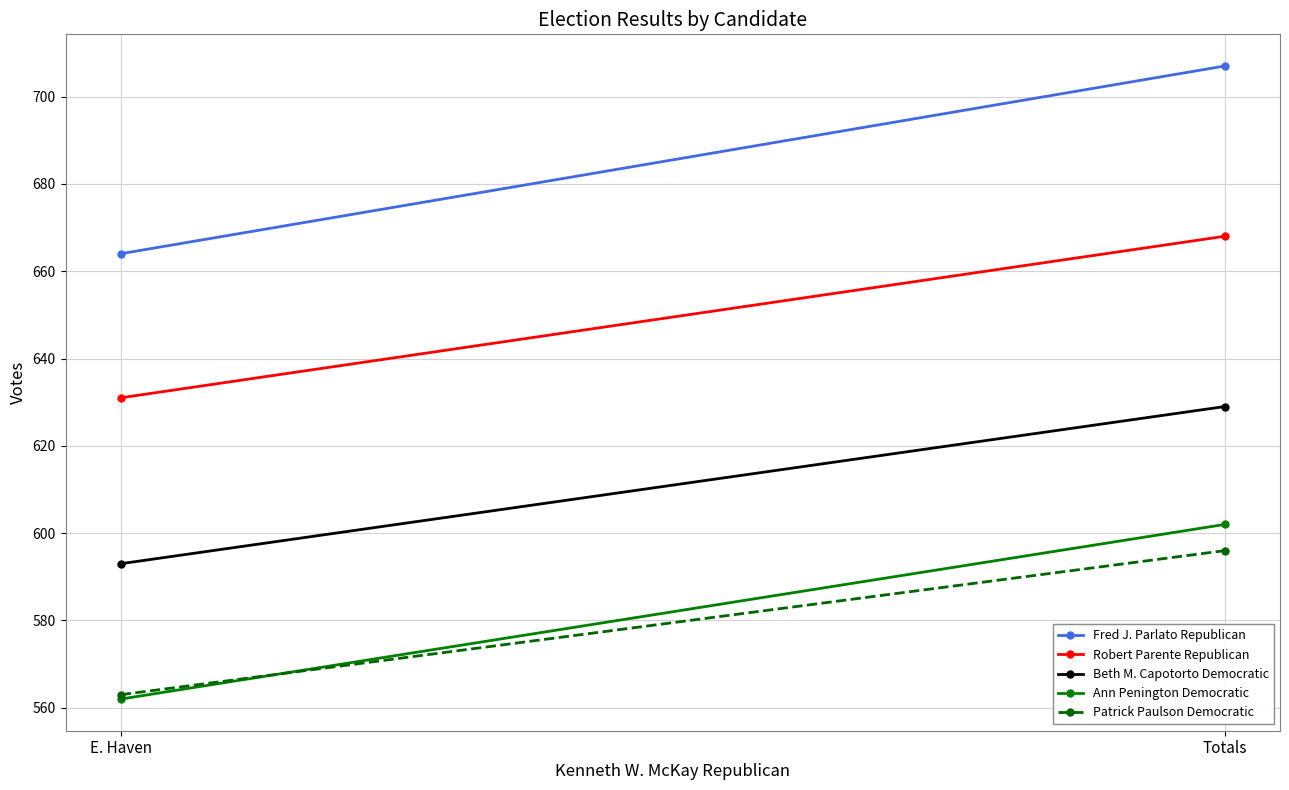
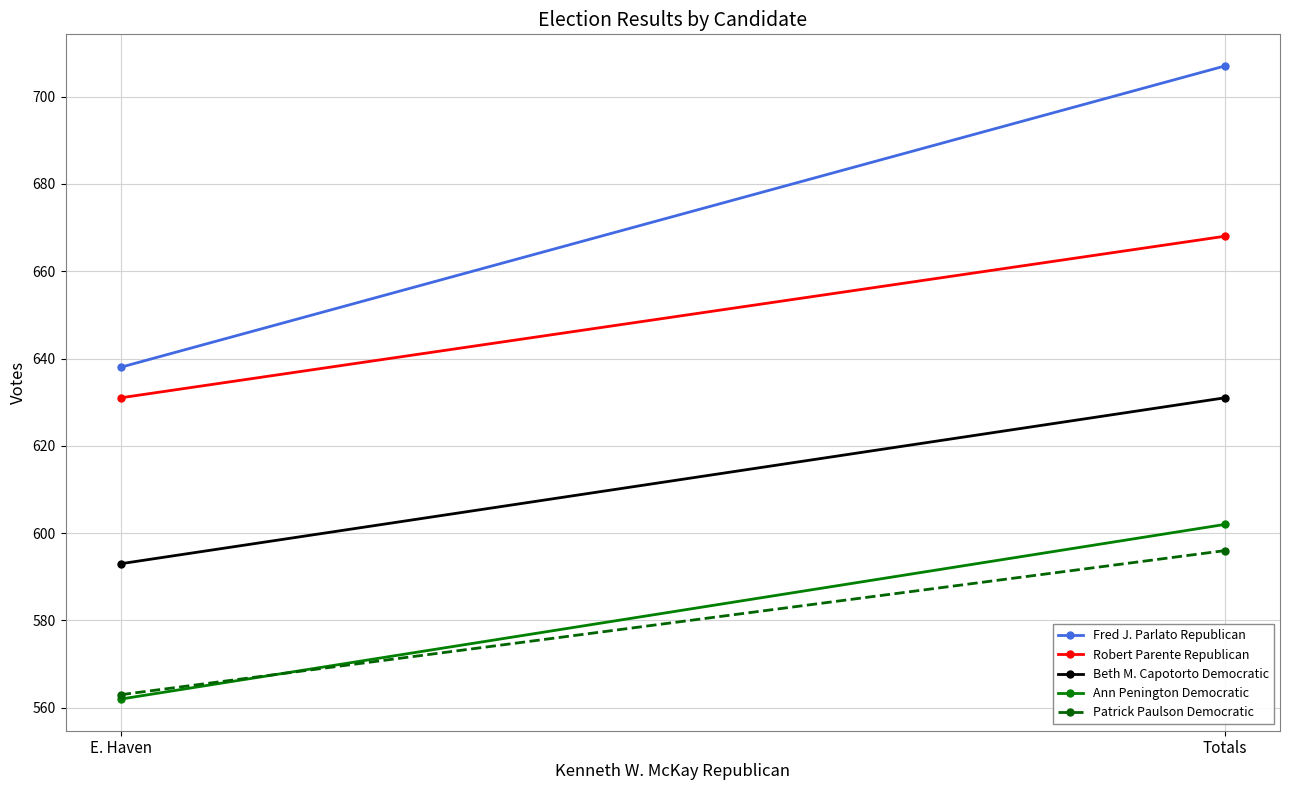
  {
    "Fred J. Parlato Republican": {
-     "E. Haven": 664,
+     "E. Haven": 638,
      "Totals": 707
    },
    "Robert Parente Republican": {
      "E. Haven": 631,
      "Totals": 668
    },
    "Beth M. Capotorto Democratic": {
      "E. Haven": 593,
-     "Totals": 629
+     "Totals": 631
    }
  }
